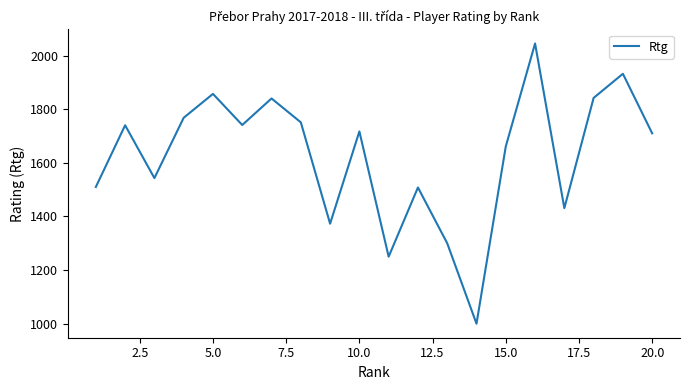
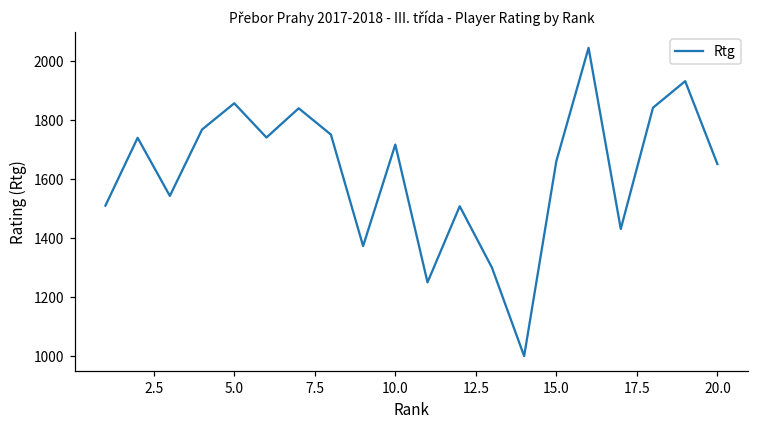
  {
    "5.0": 1860,
    "10.0": 1720,
    "15.0": 1660,
-   "20.0": 1710
+   "20.0": 1650
  }
